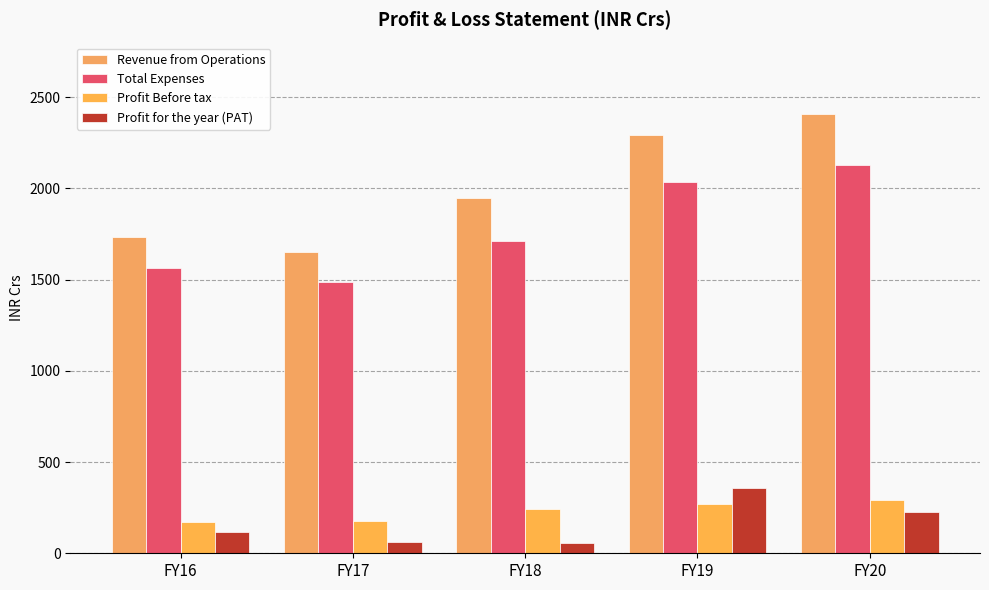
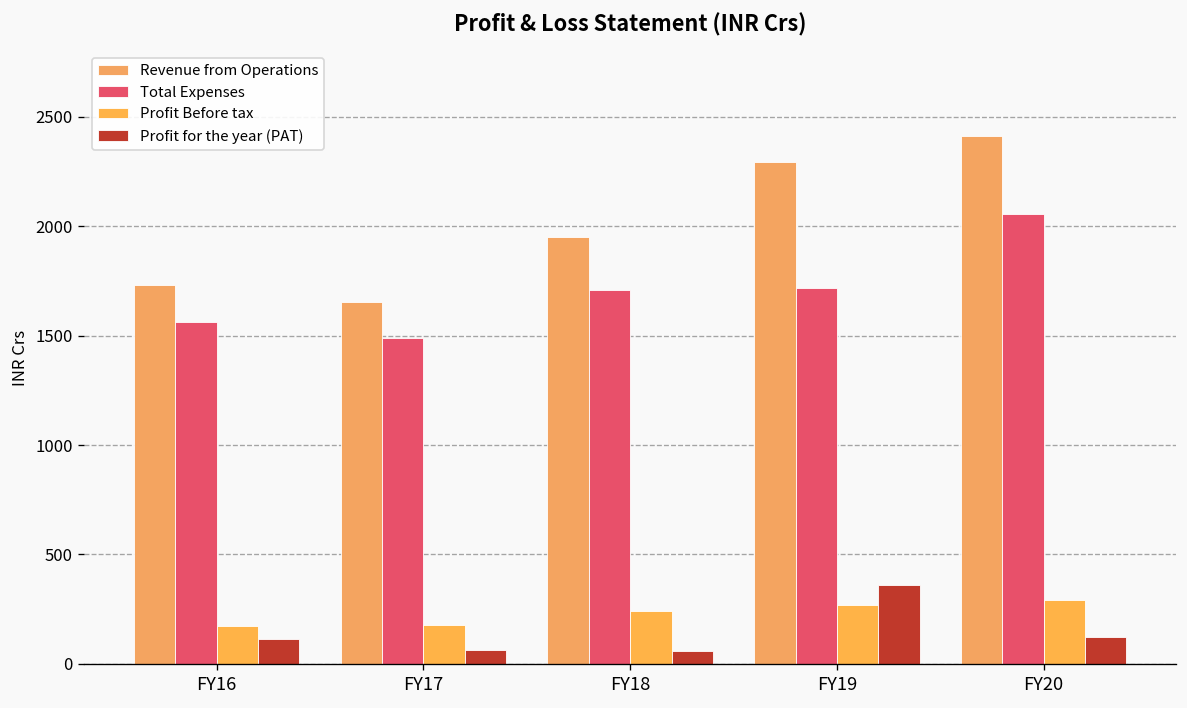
  {
    "Total Expenses": {
      "FY16": 1560,
      "FY17": 1490,
      "FY18": 1710,
-     "FY19": 2040,
-     "FY20": 2130
+     "FY19": 1720,
+     "FY20": 2060
    },
    "Profit for the year (PAT)": {
      "FY16": 120,
      "FY17": 60,
      "FY18": 60,
      "FY19": 360,
-     "FY20": 230
+     "FY20": 120
    }
  }
